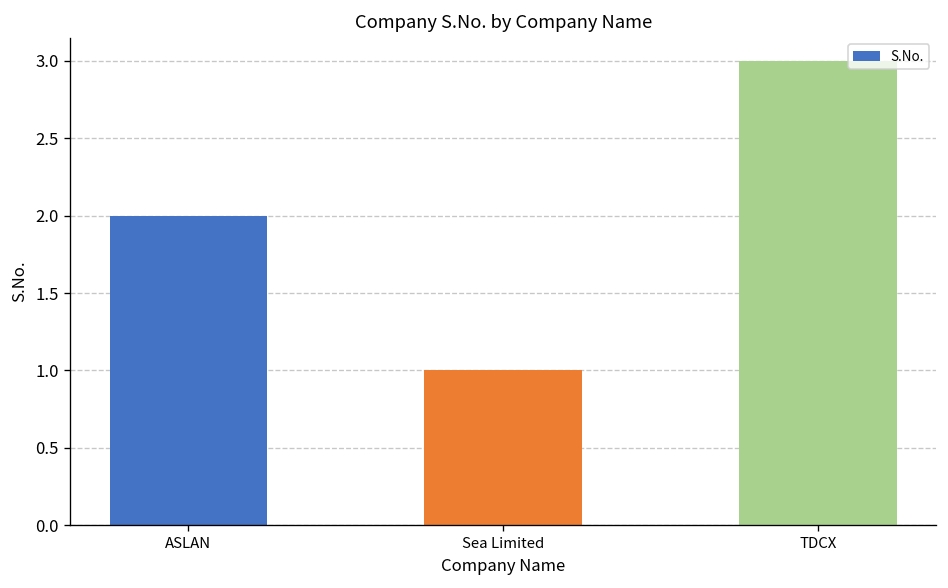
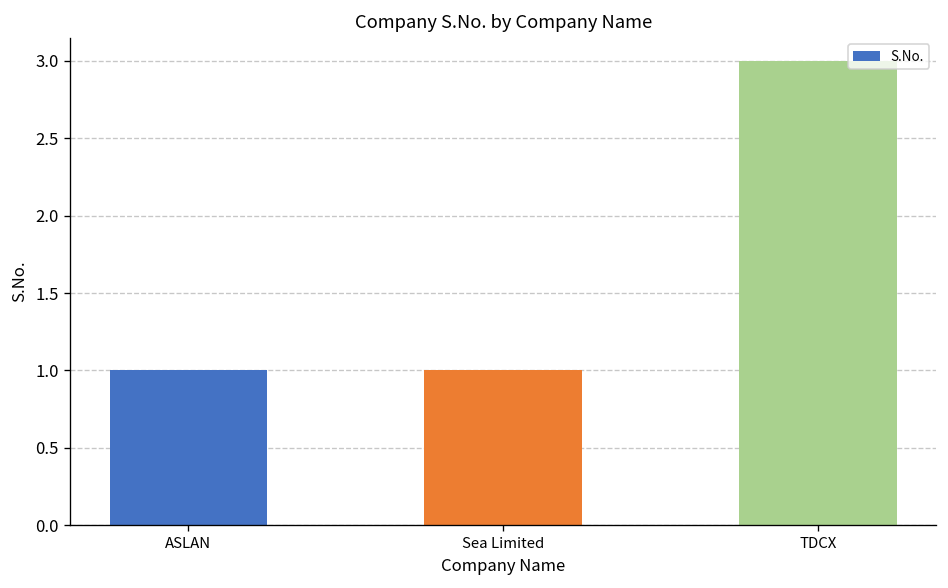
  {
-   "ASLAN": 2,
+   "ASLAN": 1,
    "Sea Limited": 1,
    "TDCX": 3
  }
